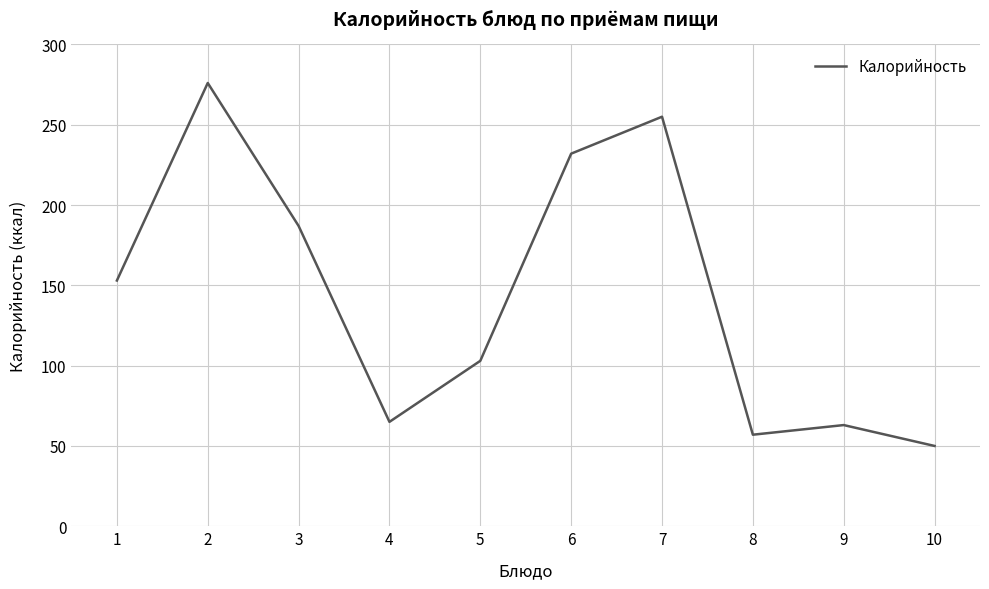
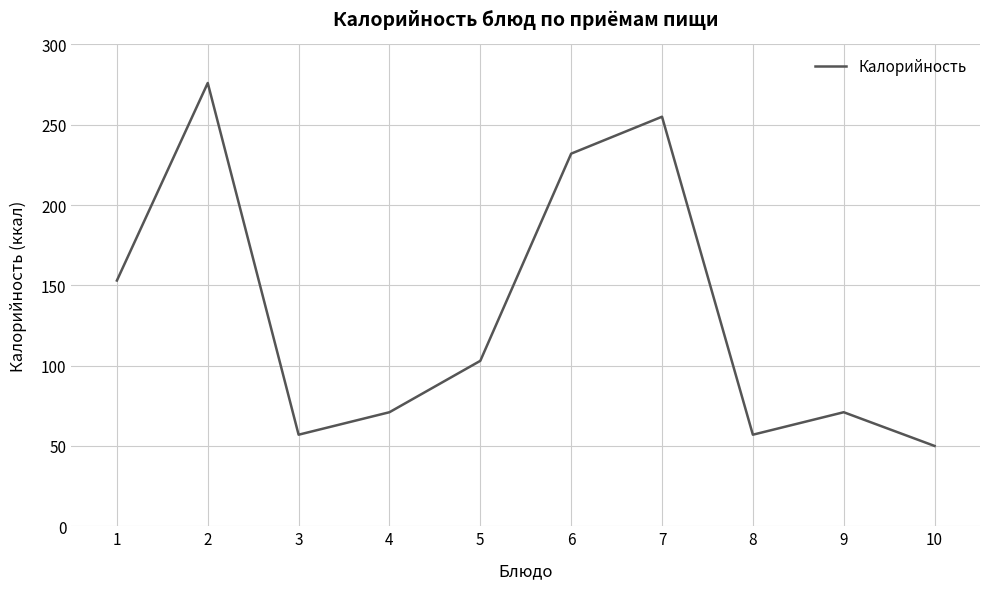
  {
    "1": 153,
    "2": 276,
-   "3": 187,
-   "4": 65,
+   "3": 57,
+   "4": 71,
    "5": 103,
    "6": 232,
    "7": 255,
    "8": 57,
-   "9": 63,
+   "9": 71,
    "10": 50
  }
